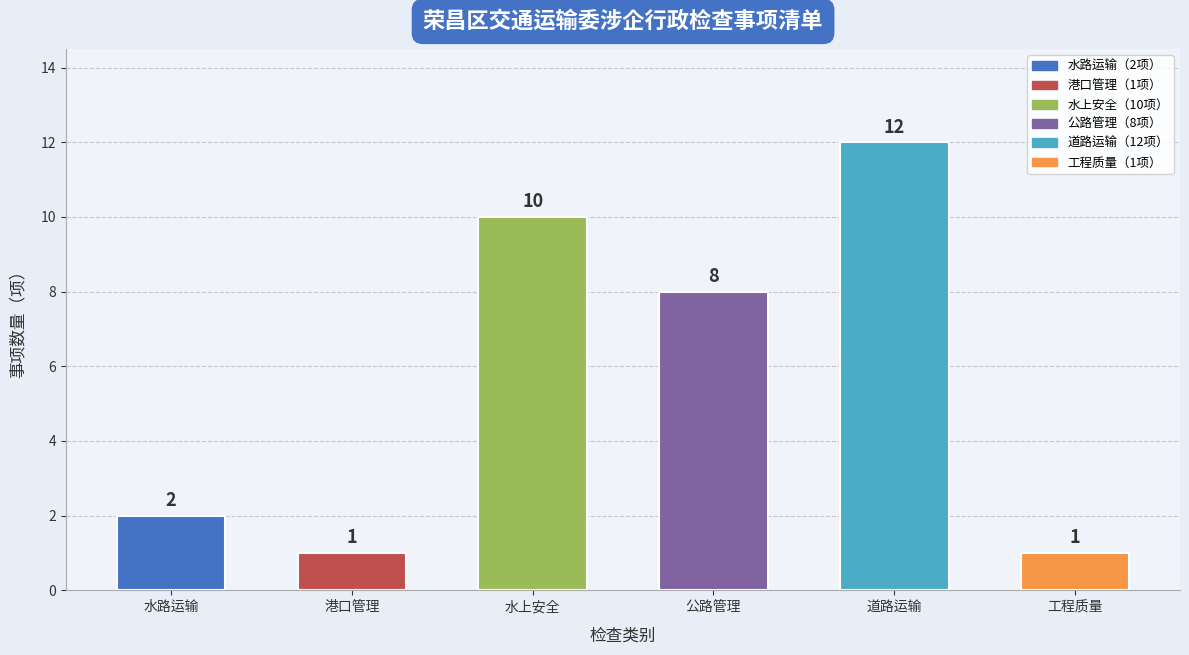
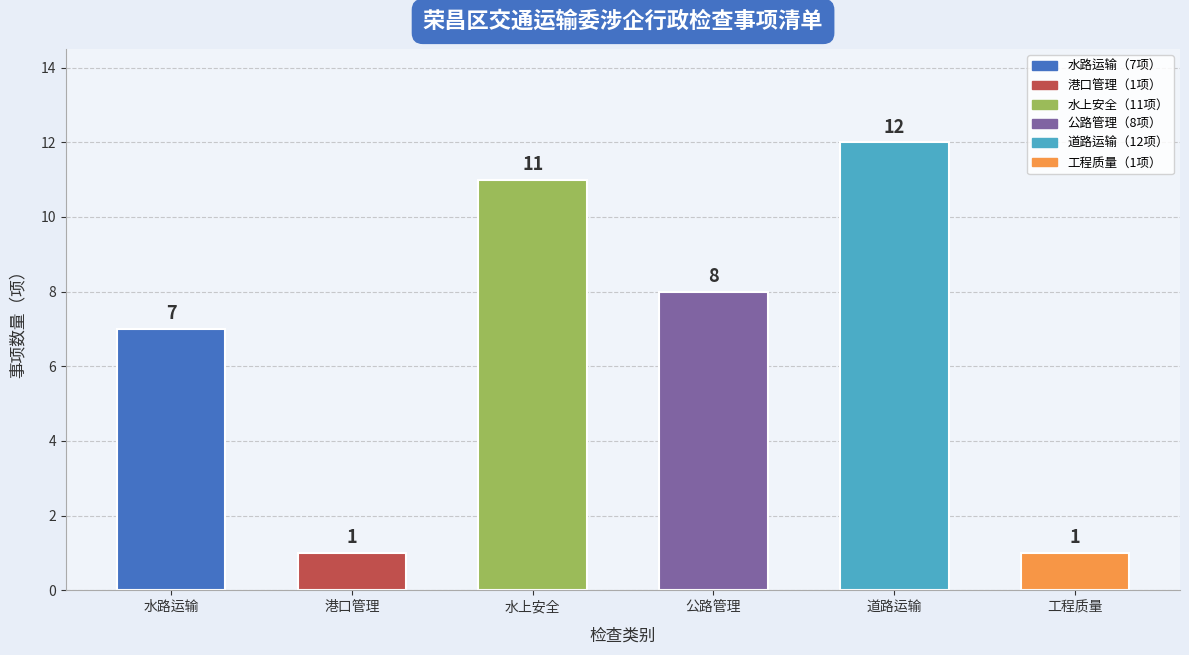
  {
-   "水路运输": 2,
+   "水路运输": 7,
    "港口管理": 1,
-   "水上安全": 10,
+   "水上安全": 11,
    "公路管理": 8,
    "道路运输": 12,
    "工程质量": 1
  }
